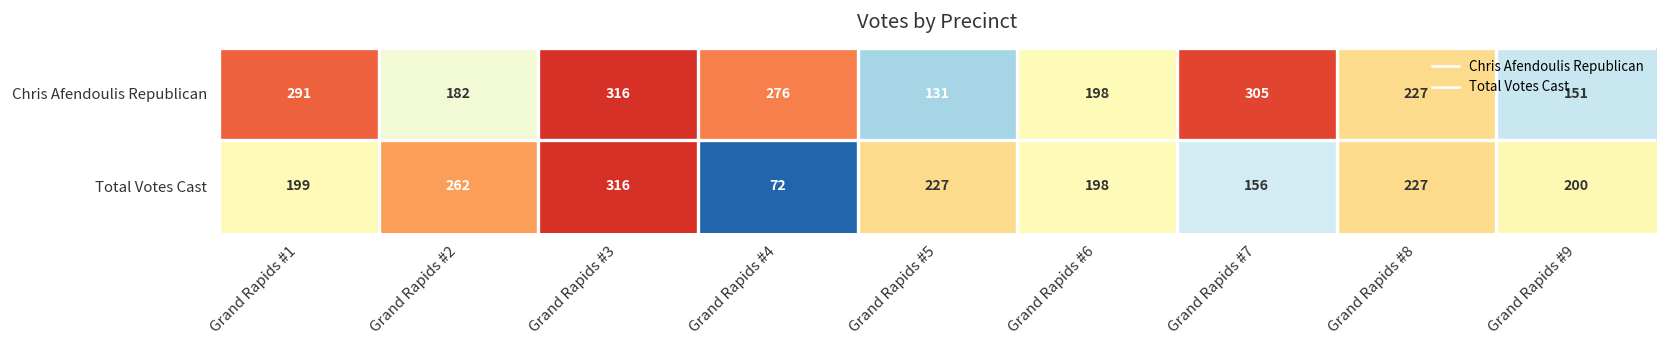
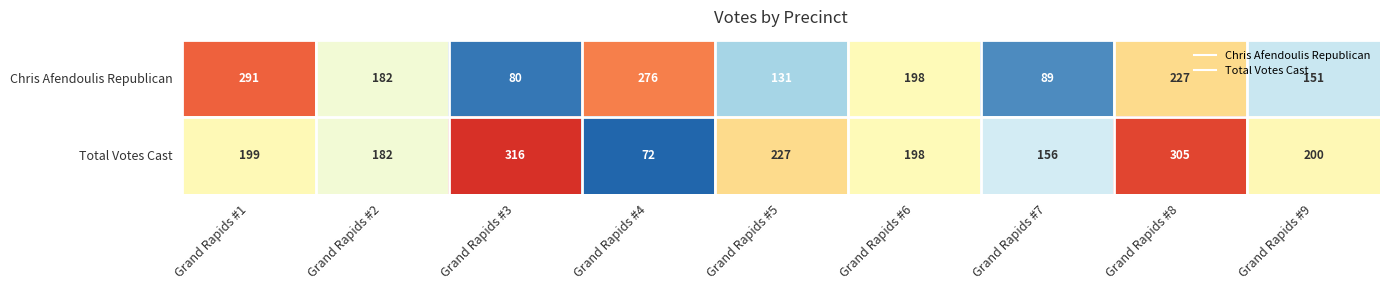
  {
    "Chris Afendoulis Republican": {
      "Grand Rapids #1": 291,
      "Grand Rapids #2": 182,
-     "Grand Rapids #3": 316,
+     "Grand Rapids #3": 80,
      "Grand Rapids #4": 276,
      "Grand Rapids #5": 131,
      "Grand Rapids #6": 198,
-     "Grand Rapids #7": 305,
+     "Grand Rapids #7": 89,
      "Grand Rapids #8": 227,
      "Grand Rapids #9": 151
    },
    "Total Votes Cast": {
      "Grand Rapids #1": 199,
-     "Grand Rapids #2": 262,
+     "Grand Rapids #2": 182,
      "Grand Rapids #3": 316,
      "Grand Rapids #4": 72,
      "Grand Rapids #5": 227,
      "Grand Rapids #6": 198,
      "Grand Rapids #7": 156,
-     "Grand Rapids #8": 227,
+     "Grand Rapids #8": 305,
      "Grand Rapids #9": 200
    }
  }
